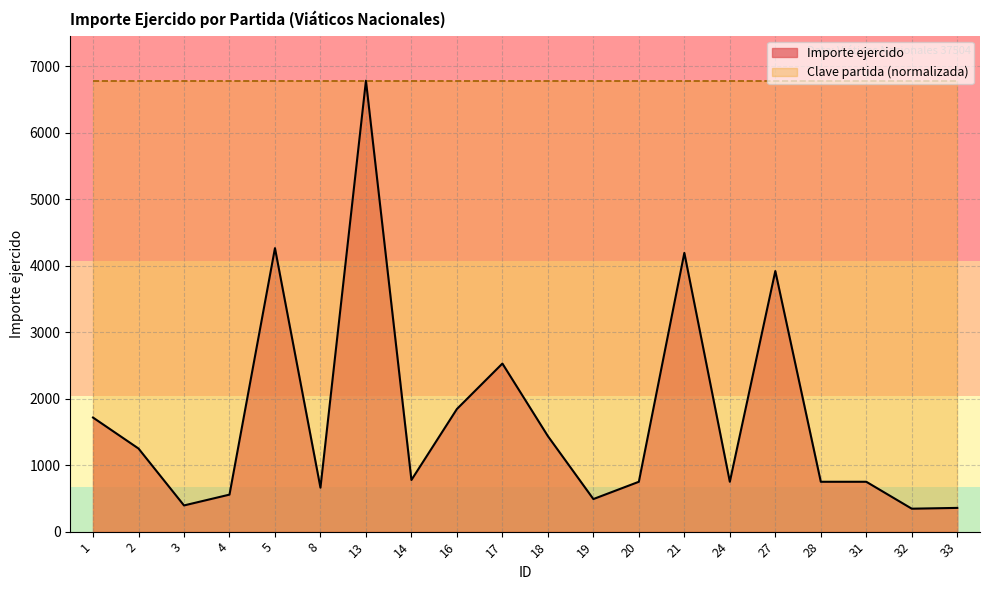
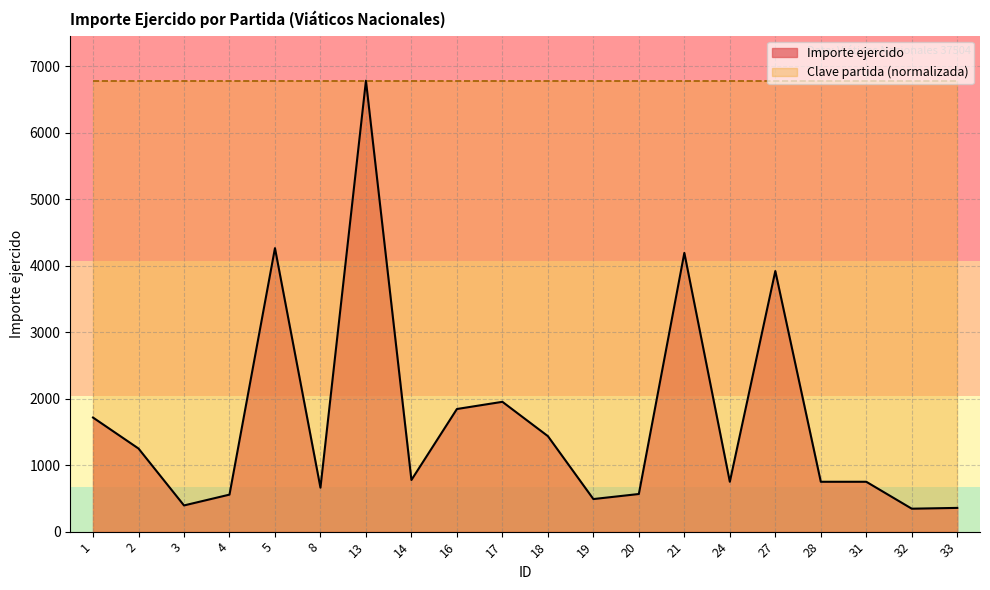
  {
    "Importe ejercido": {
      "1": 1700,
      "2": 1300,
      "3": 400,
      "4": 600,
      "5": 4300,
      "8": 700,
      "14": 800,
      "16": 1800,
-     "17": 2500,
+     "17": 2000,
      "18": 1400,
      "19": 500,
-     "20": 800,
+     "20": 600,
      "21": 4200,
      "24": 800,
      "27": 3900,
      "28": 800,
      "31": 800,
      "32": 300,
      "33": 400
    },
    "Clave partida (normalizada)": {
      "1": 6800,
      "2": 6800,
      "3": 6800,
      "4": 6800,
      "5": 6800,
      "8": 6800,
      "14": 6800,
      "16": 6800,
      "17": 6800,
      "18": 6800,
      "19": 6800,
      "20": 6800,
      "21": 6800,
      "24": 6800
    }
  }
